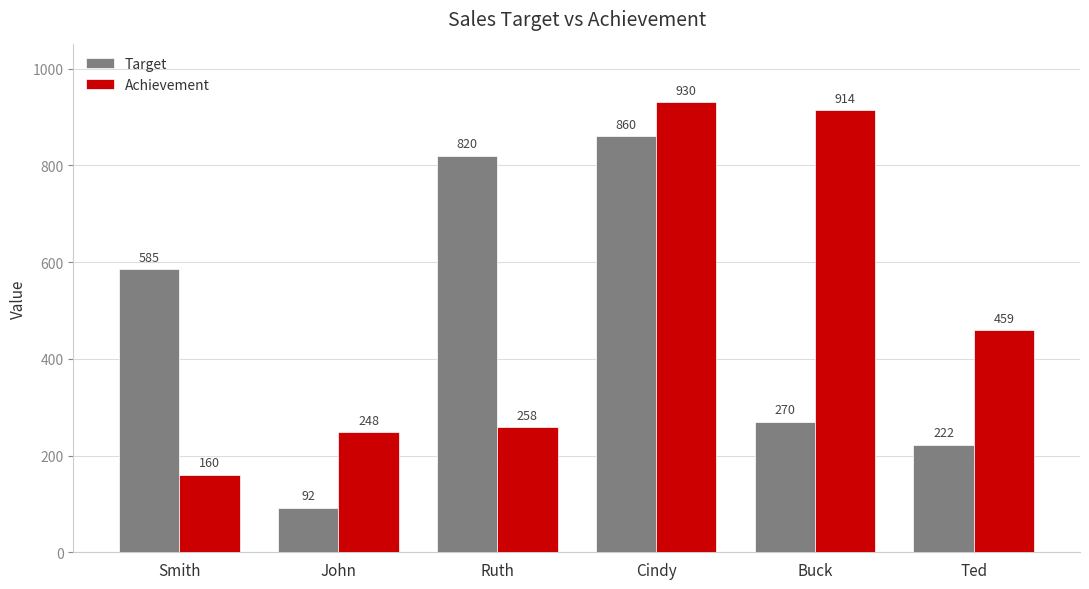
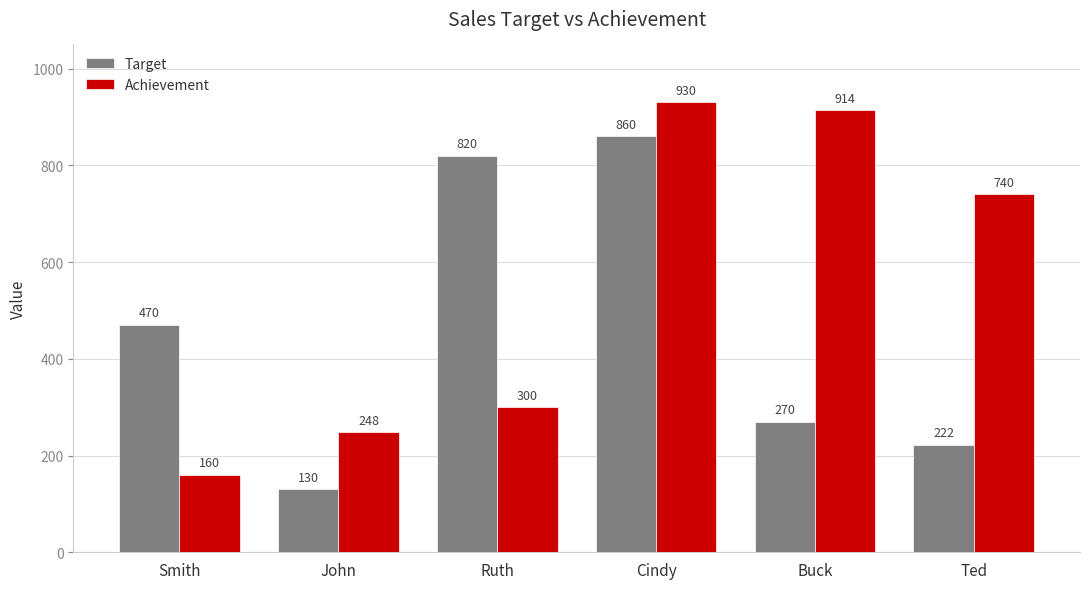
  {
    "Target": {
-     "Smith": 585,
-     "John": 92,
+     "Smith": 470,
+     "John": 130,
      "Ruth": 820,
      "Cindy": 860,
      "Buck": 270,
      "Ted": 222
    },
    "Achievement": {
      "Smith": 160,
      "John": 248,
-     "Ruth": 258,
+     "Ruth": 300,
      "Cindy": 930,
      "Buck": 914,
-     "Ted": 459
+     "Ted": 740
    }
  }
